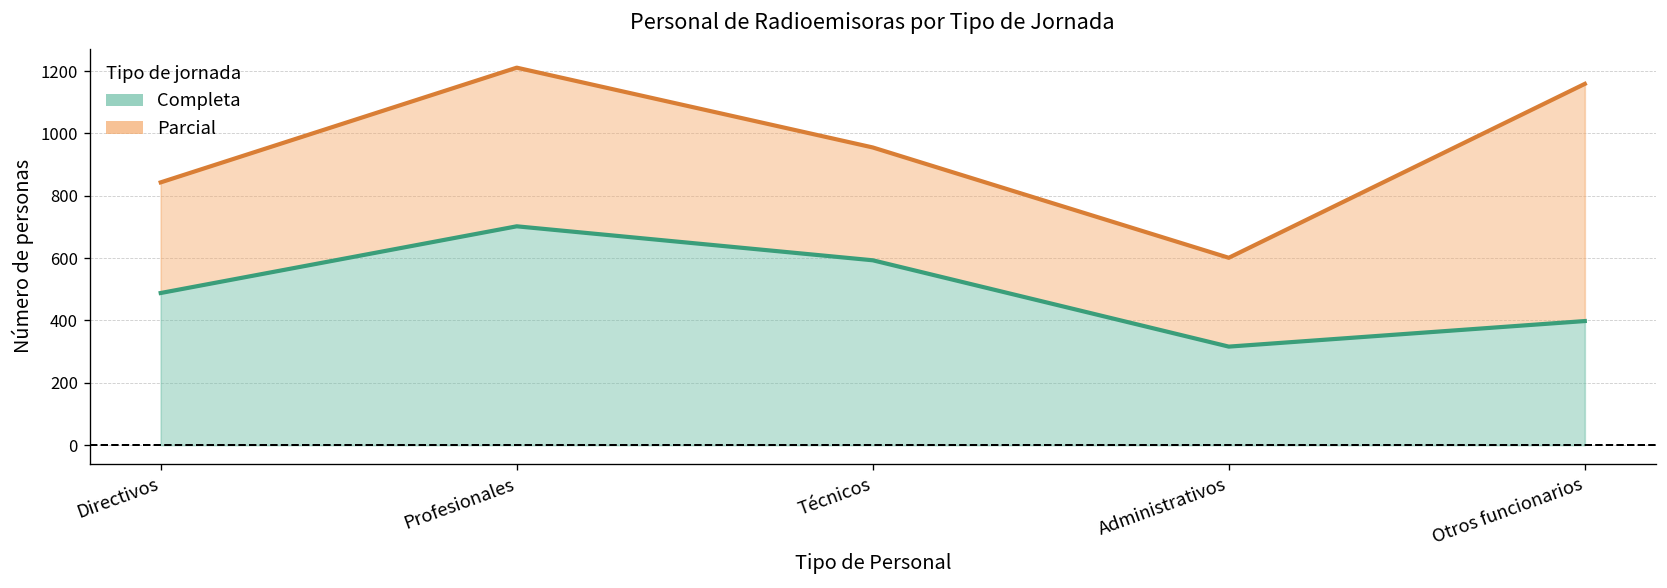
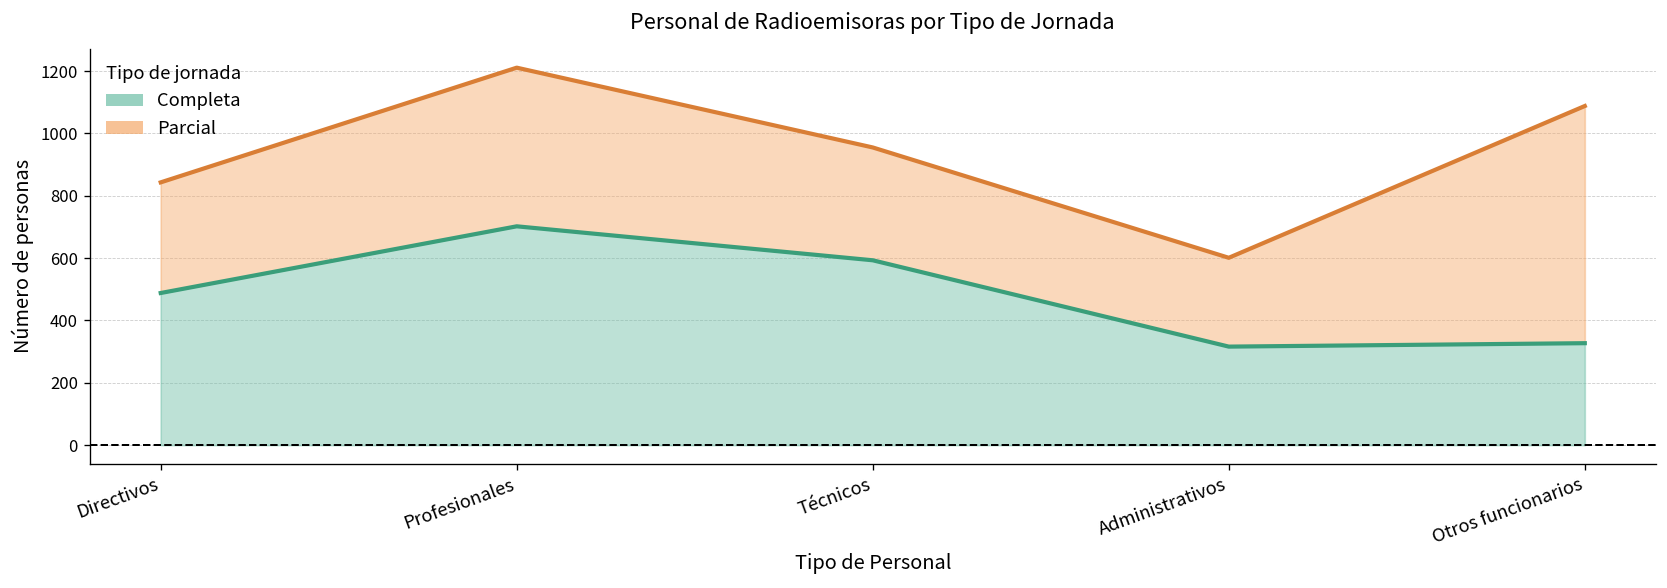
  {
    "Completa": {
      "Directivos": 490,
      "Profesionales": 700,
      "Técnicos": 590,
      "Administrativos": 320,
-     "Otros funcionarios": 400
+     "Otros funcionarios": 330
    },
    "Parcial": {
      "Directivos": 360,
      "Profesionales": 510,
      "Técnicos": 360,
      "Administrativos": 290,
      "Otros funcionarios": 760
    }
  }
